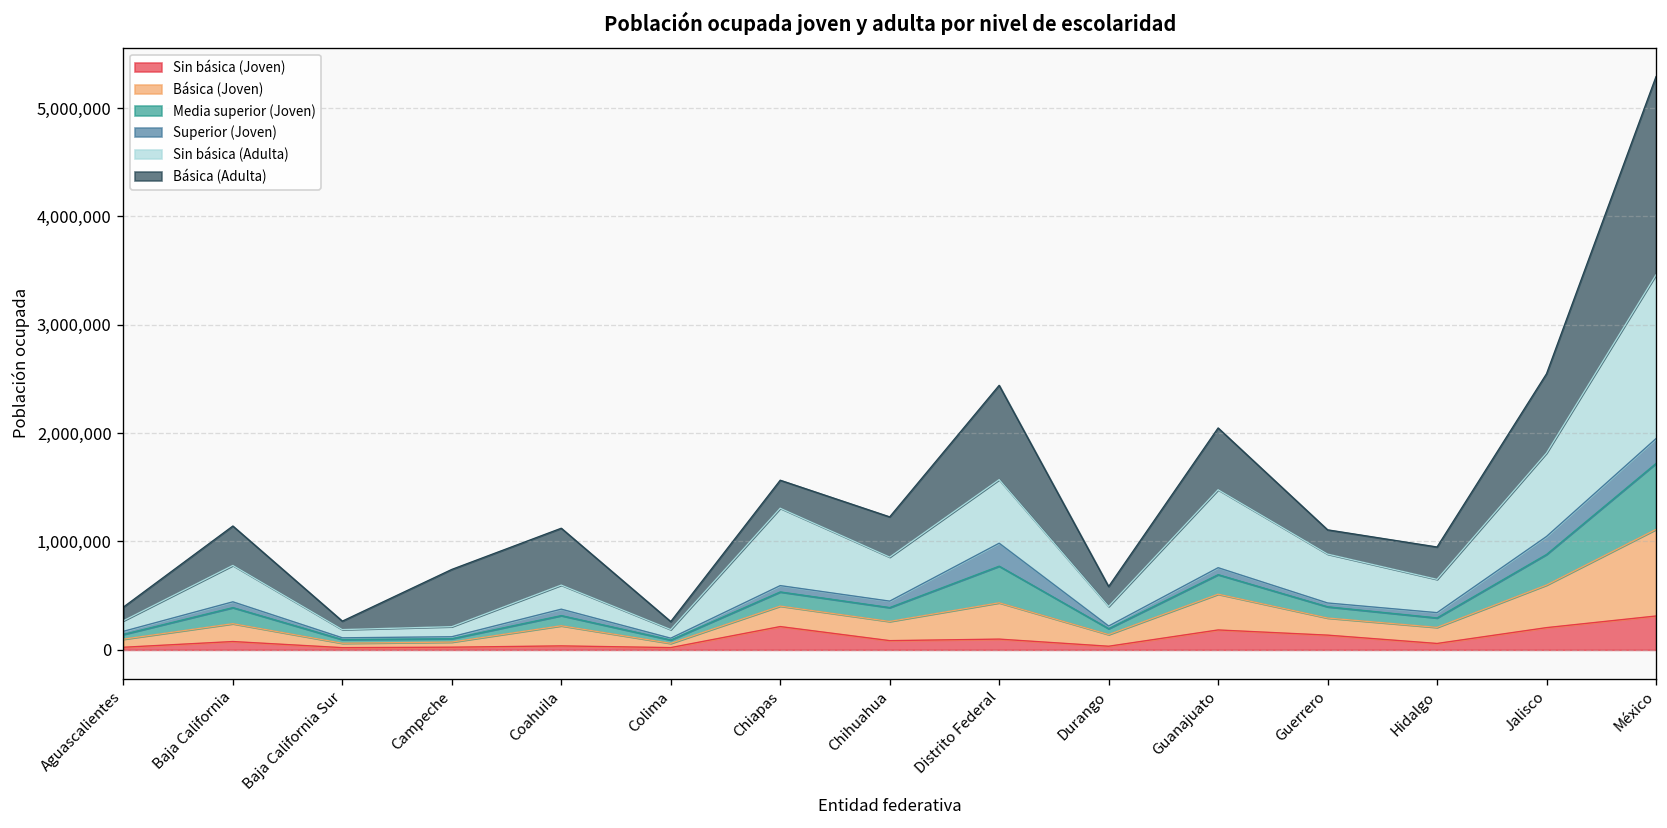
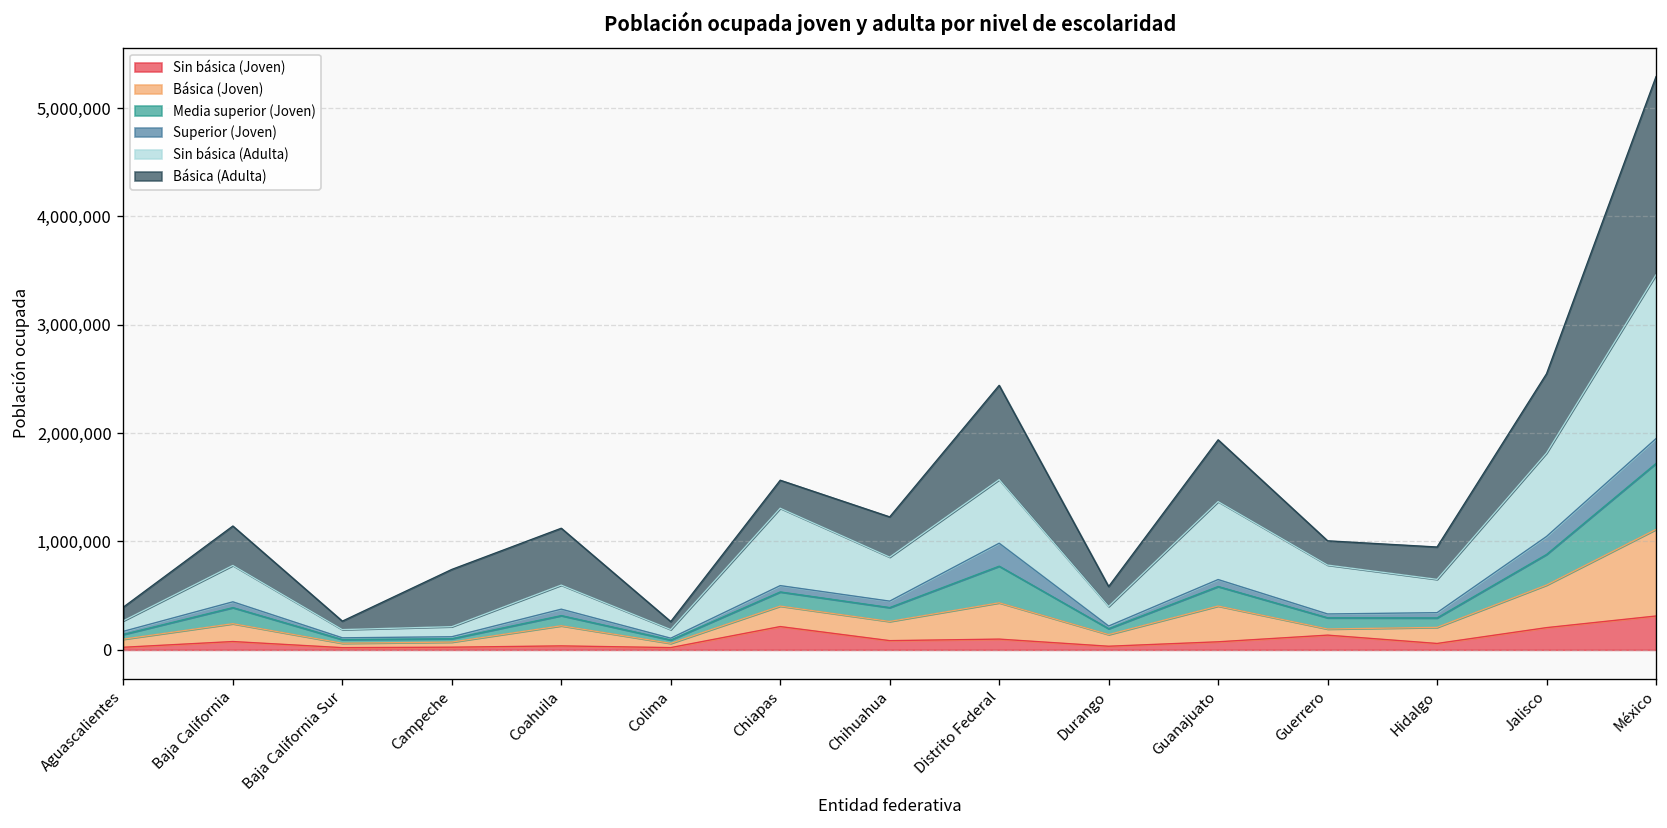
  {
    "Sin básica (Joven)": {
      "Aguascalientes": "0",
      "Baja California": "100,000",
      "Baja California Sur": "0",
      "Campeche": "0",
      "Coahuila": "0",
      "Colima": "0",
      "Chiapas": "200,000",
      "Chihuahua": "100,000",
      "Distrito Federal": "100,000",
      "Durango": "0",
-     "Guanajuato": "200,000",
+     "Guanajuato": "100,000",
      "Guerrero": "100,000",
      "Hidalgo": "100,000",
      "Jalisco": "200,000",
      "México": "300,000"
    },
    "Básica (Joven)": {
      "Aguascalientes": "100,000",
      "Baja California": "200,000",
      "Baja California Sur": "0",
      "Campeche": "0",
      "Coahuila": "200,000",
      "Colima": "0",
      "Chiapas": "200,000",
      "Chihuahua": "200,000",
      "Distrito Federal": "300,000",
      "Durango": "100,000",
      "Guanajuato": "300,000",
-     "Guerrero": "200,000",
+     "Guerrero": "100,000",
      "Hidalgo": "100,000",
      "Jalisco": "400,000",
      "México": "800,000"
    },
    "Sin básica (Adulta)": {
      "Aguascalientes": "100,000",
      "Baja California": "300,000",
      "Baja California Sur": "100,000",
      "Campeche": "100,000",
      "Coahuila": "200,000",
      "Colima": "100,000",
      "Chiapas": "700,000",
      "Chihuahua": "400,000",
      "Distrito Federal": "600,000",
      "Durango": "200,000",
      "Guanajuato": "700,000",
      "Guerrero": "500,000",
      "Hidalgo": "300,000",
      "Jalisco": "800,000",
      "México": "1,500,000"
    },
    "Básica (Adulta)": {
      "Aguascalientes": "100,000",
      "Baja California": "400,000",
      "Baja California Sur": "100,000",
      "Campeche": "500,000",
      "Coahuila": "500,000",
      "Colima": "100,000",
      "Chiapas": "300,000",
      "Chihuahua": "400,000",
      "Distrito Federal": "900,000",
      "Durango": "200,000",
      "Guanajuato": "600,000",
      "Guerrero": "200,000",
      "Hidalgo": "300,000",
      "Jalisco": "700,000",
      "México": "1,800,000"
    }
  }
